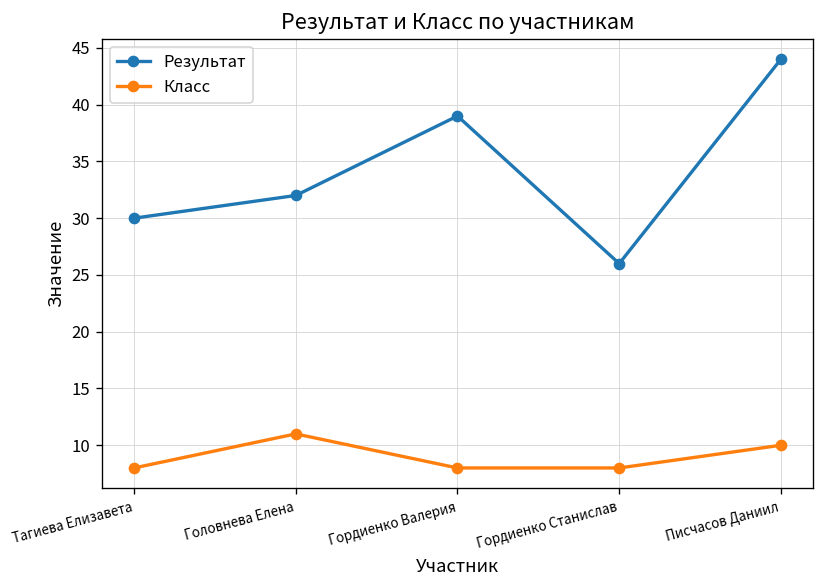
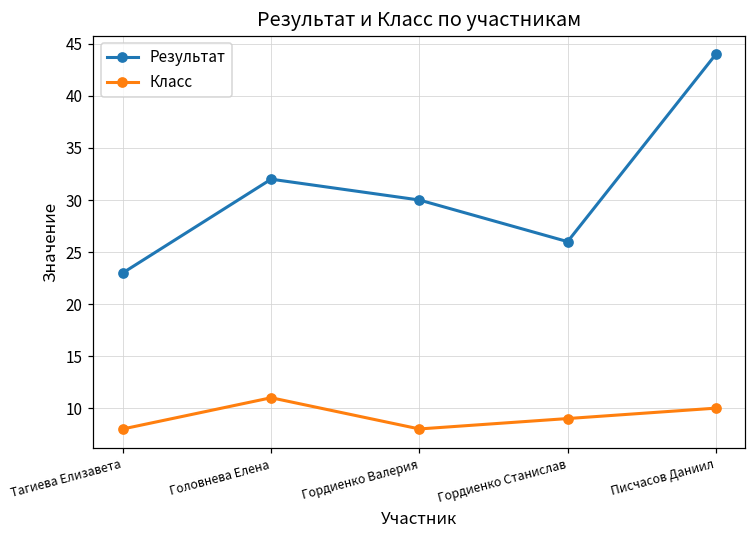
  {
    "Результат": {
-     "Тагиева Елизавета": 30,
+     "Тагиева Елизавета": 23,
      "Головнева Елена": 32,
-     "Гордиенко Валерия": 39,
+     "Гордиенко Валерия": 30,
      "Гордиенко Станислав": 26,
      "Писчасов Даниил": 44
    },
    "Класс": {
      "Тагиева Елизавета": 8,
      "Головнева Елена": 11,
      "Гордиенко Валерия": 8,
-     "Гордиенко Станислав": 8,
+     "Гордиенко Станислав": 9,
      "Писчасов Даниил": 10
    }
  }
